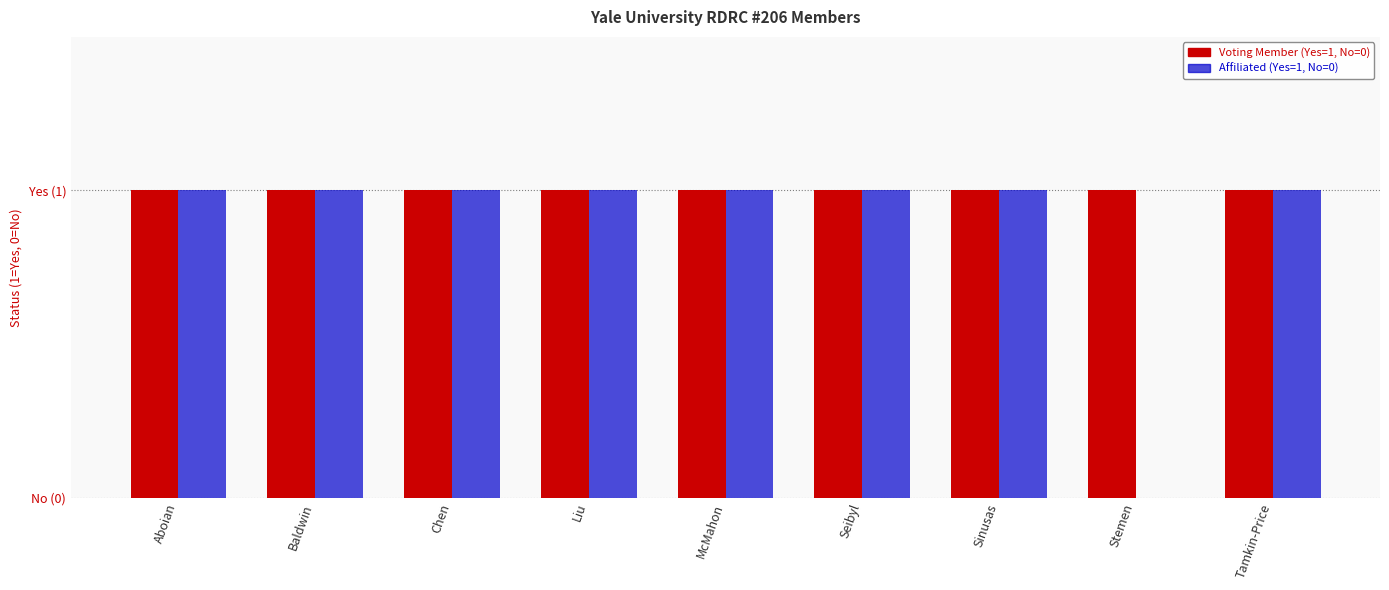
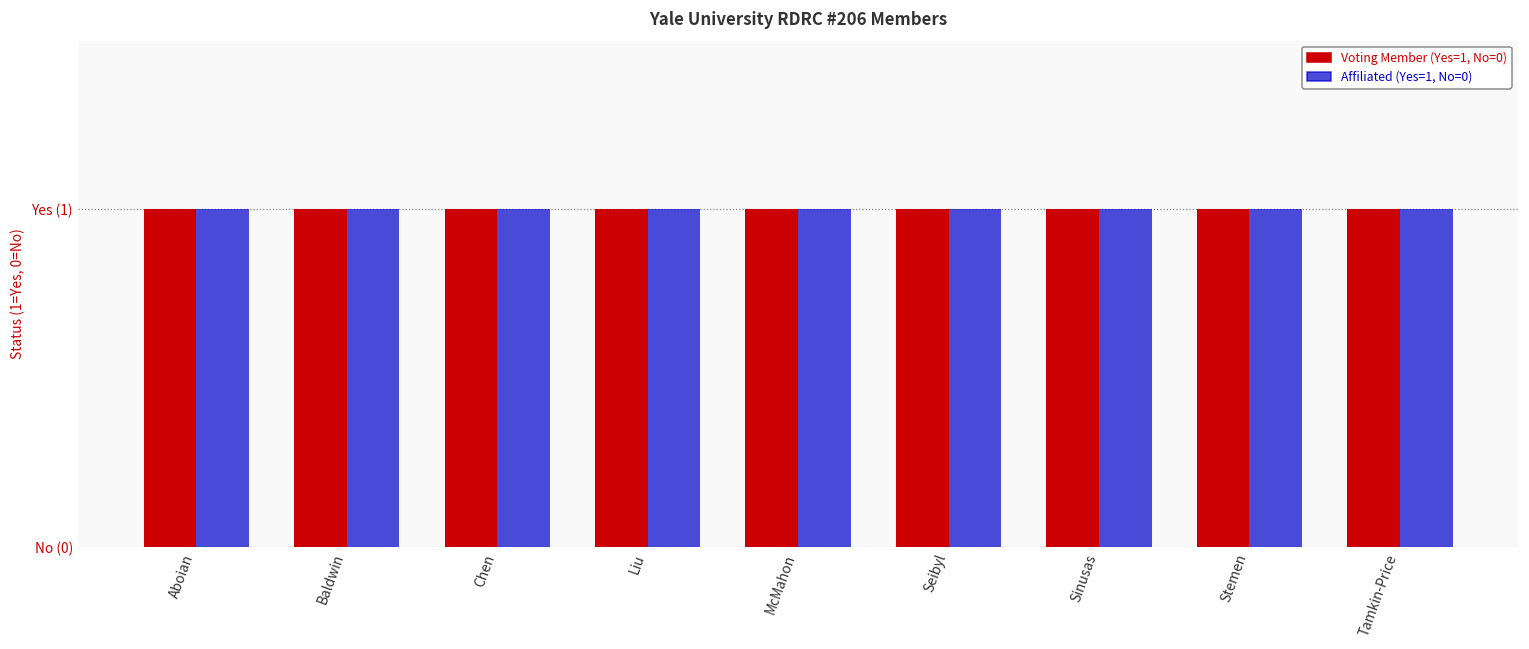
  {
    "Voting Member (Yes=1, No=0)": {
      "Aboian": "Yes (1)",
      "Baldwin": "Yes (1)",
      "Chen": "Yes (1)",
      "Liu": "Yes (1)",
      "McMahon": "Yes (1)",
      "Seibyl": "Yes (1)",
      "Sinusas": "Yes (1)",
      "Stemen": "Yes (1)",
      "Tamkin-Price": "Yes (1)"
    },
    "Affiliated (Yes=1, No=0)": {
      "Aboian": "Yes (1)",
      "Baldwin": "Yes (1)",
      "Chen": "Yes (1)",
      "Liu": "Yes (1)",
      "McMahon": "Yes (1)",
      "Seibyl": "Yes (1)",
      "Sinusas": "Yes (1)",
-     "Stemen": "Yes (0)",
+     "Stemen": "Yes (1)",
      "Tamkin-Price": "Yes (1)"
    }
  }
